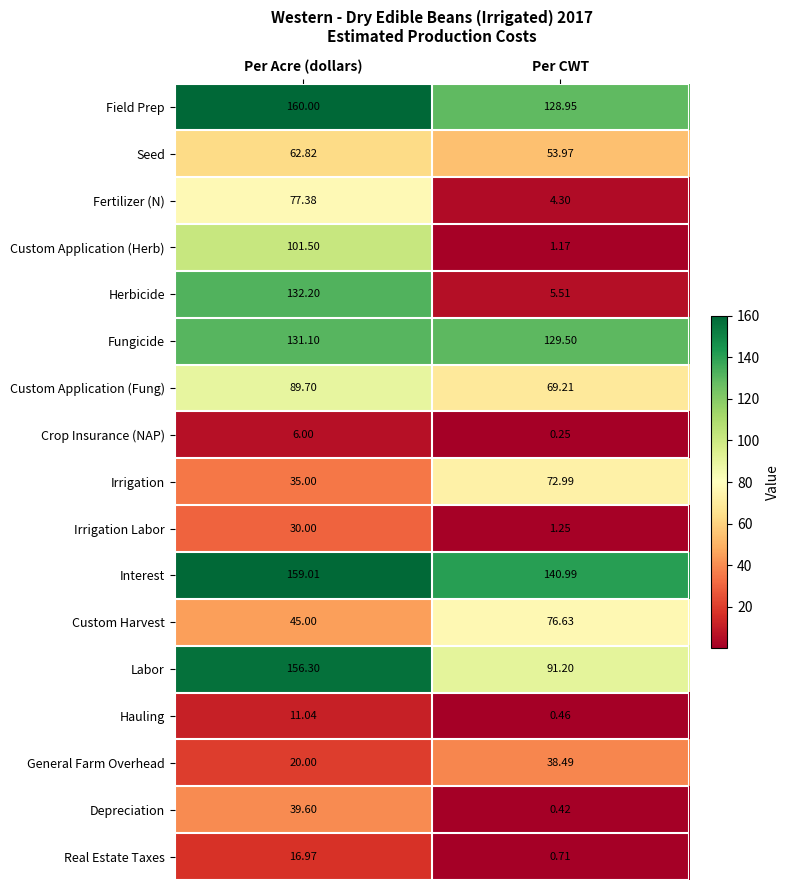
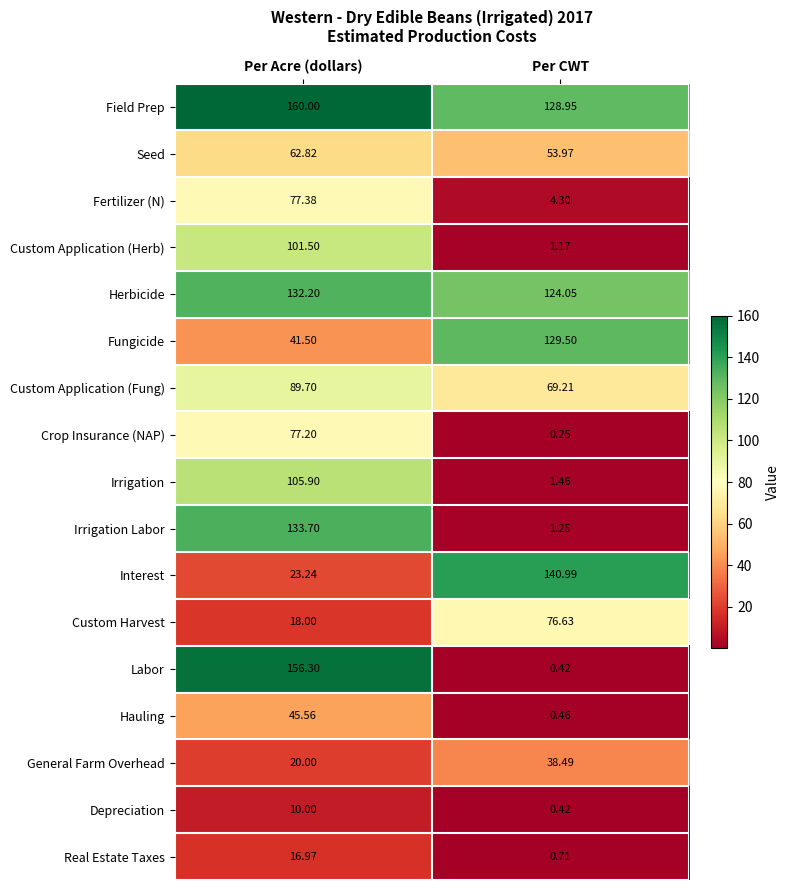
  {
    "Field Prep": {
      "Per Acre (dollars)": 160.00,
      "Per CWT": 128.95
    },
    "Seed": {
      "Per Acre (dollars)": 62.82,
      "Per CWT": 53.97
    },
    "Fertilizer (N)": {
      "Per Acre (dollars)": 77.38,
      "Per CWT": 4.30
    },
    "Custom Application (Herb)": {
      "Per Acre (dollars)": 101.50,
      "Per CWT": 1.17
    },
    "Herbicide": {
      "Per Acre (dollars)": 132.20,
-     "Per CWT": 5.51
+     "Per CWT": 124.05
    },
    "Fungicide": {
-     "Per Acre (dollars)": 131.10,
+     "Per Acre (dollars)": 41.50,
      "Per CWT": 129.50
    },
    "Custom Application (Fung)": {
      "Per Acre (dollars)": 89.70,
      "Per CWT": 69.21
    },
    "Crop Insurance (NAP)": {
-     "Per Acre (dollars)": 6.00,
+     "Per Acre (dollars)": 77.20,
      "Per CWT": 0.25
    },
    "Irrigation": {
-     "Per Acre (dollars)": 35.00,
-     "Per CWT": 72.99
+     "Per Acre (dollars)": 105.90,
+     "Per CWT": 1.46
    },
    "Irrigation Labor": {
-     "Per Acre (dollars)": 30.00,
+     "Per Acre (dollars)": 133.70,
      "Per CWT": 1.25
    },
    "Interest": {
-     "Per Acre (dollars)": 159.01,
+     "Per Acre (dollars)": 23.24,
      "Per CWT": 140.99
    },
    "Custom Harvest": {
-     "Per Acre (dollars)": 45.00,
+     "Per Acre (dollars)": 18.00,
      "Per CWT": 76.63
    },
    "Labor": {
      "Per Acre (dollars)": 156.30,
-     "Per CWT": 91.20
+     "Per CWT": 0.42
    },
    "Hauling": {
-     "Per Acre (dollars)": 11.04,
+     "Per Acre (dollars)": 45.56,
      "Per CWT": 0.46
    },
    "General Farm Overhead": {
      "Per Acre (dollars)": 20.00,
      "Per CWT": 38.49
    },
    "Depreciation": {
-     "Per Acre (dollars)": 39.60,
+     "Per Acre (dollars)": 10.00,
      "Per CWT": 0.42
    },
    "Real Estate Taxes": {
      "Per Acre (dollars)": 16.97,
      "Per CWT": 0.71
    }
  }
